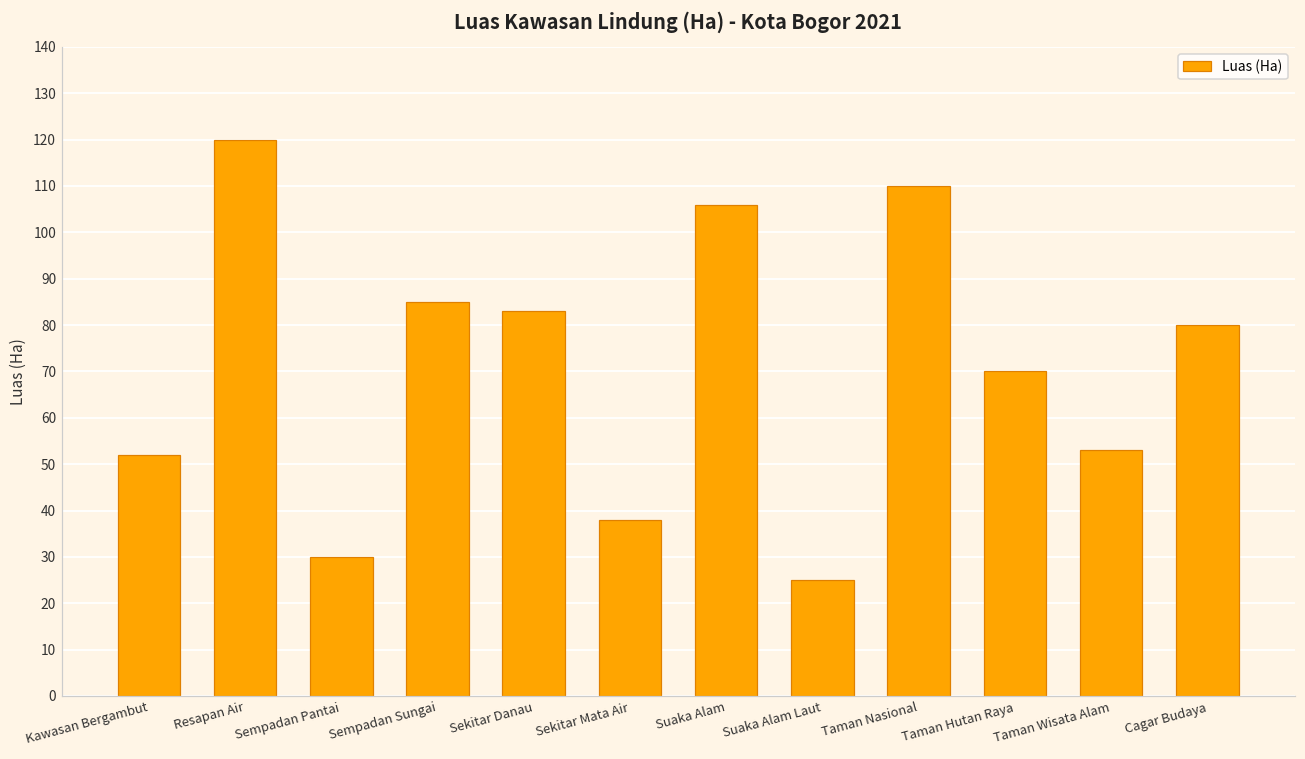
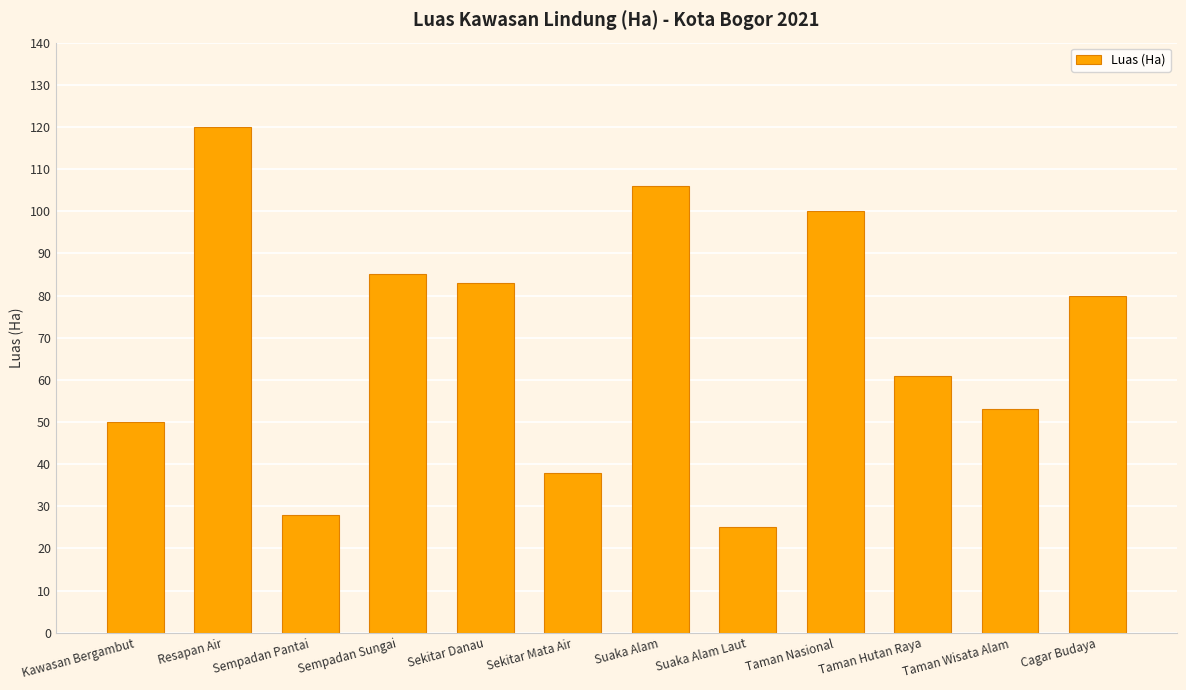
  {
-   "Kawasan Bergambut": 52,
+   "Kawasan Bergambut": 50,
    "Resapan Air": 120,
-   "Sempadan Pantai": 30,
+   "Sempadan Pantai": 28,
    "Sempadan Sungai": 85,
    "Sekitar Danau": 83,
    "Sekitar Mata Air": 38,
    "Suaka Alam": 106,
    "Suaka Alam Laut": 25,
-   "Taman Nasional": 110,
-   "Taman Hutan Raya": 70,
+   "Taman Nasional": 100,
+   "Taman Hutan Raya": 61,
    "Taman Wisata Alam": 53,
    "Cagar Budaya": 80
  }
